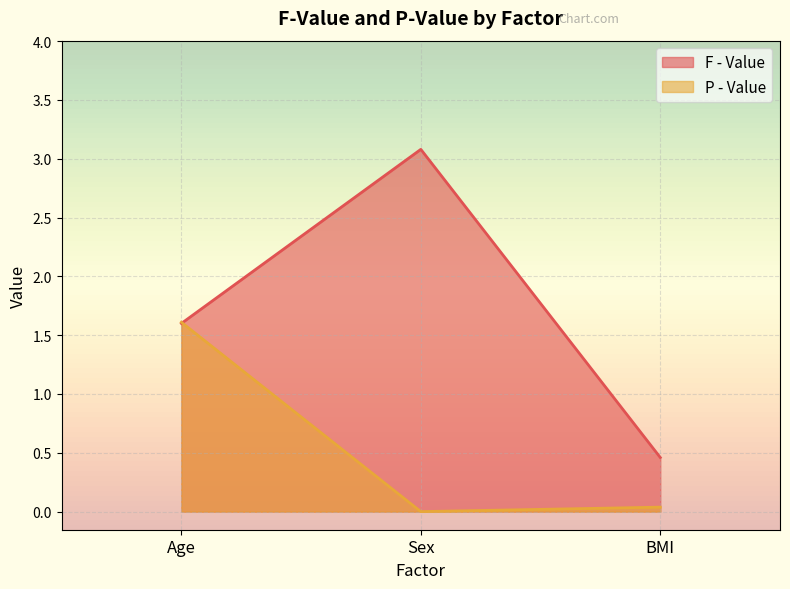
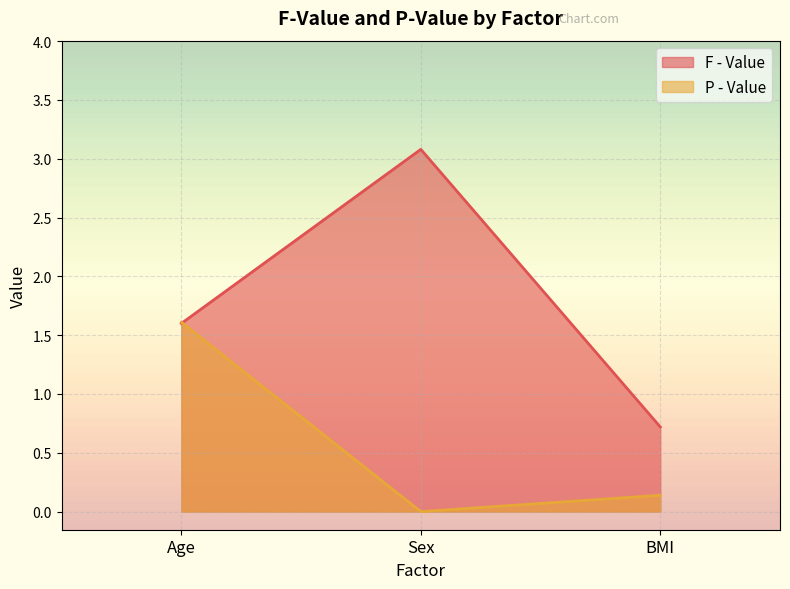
  {
    "F - Value": {
      "Sex": 3.08,
-     "BMI": 0.46
+     "BMI": 0.72
    },
    "P - Value": {
      "Sex": 0.00,
-     "BMI": 0.04
+     "BMI": 0.14
    }
  }
